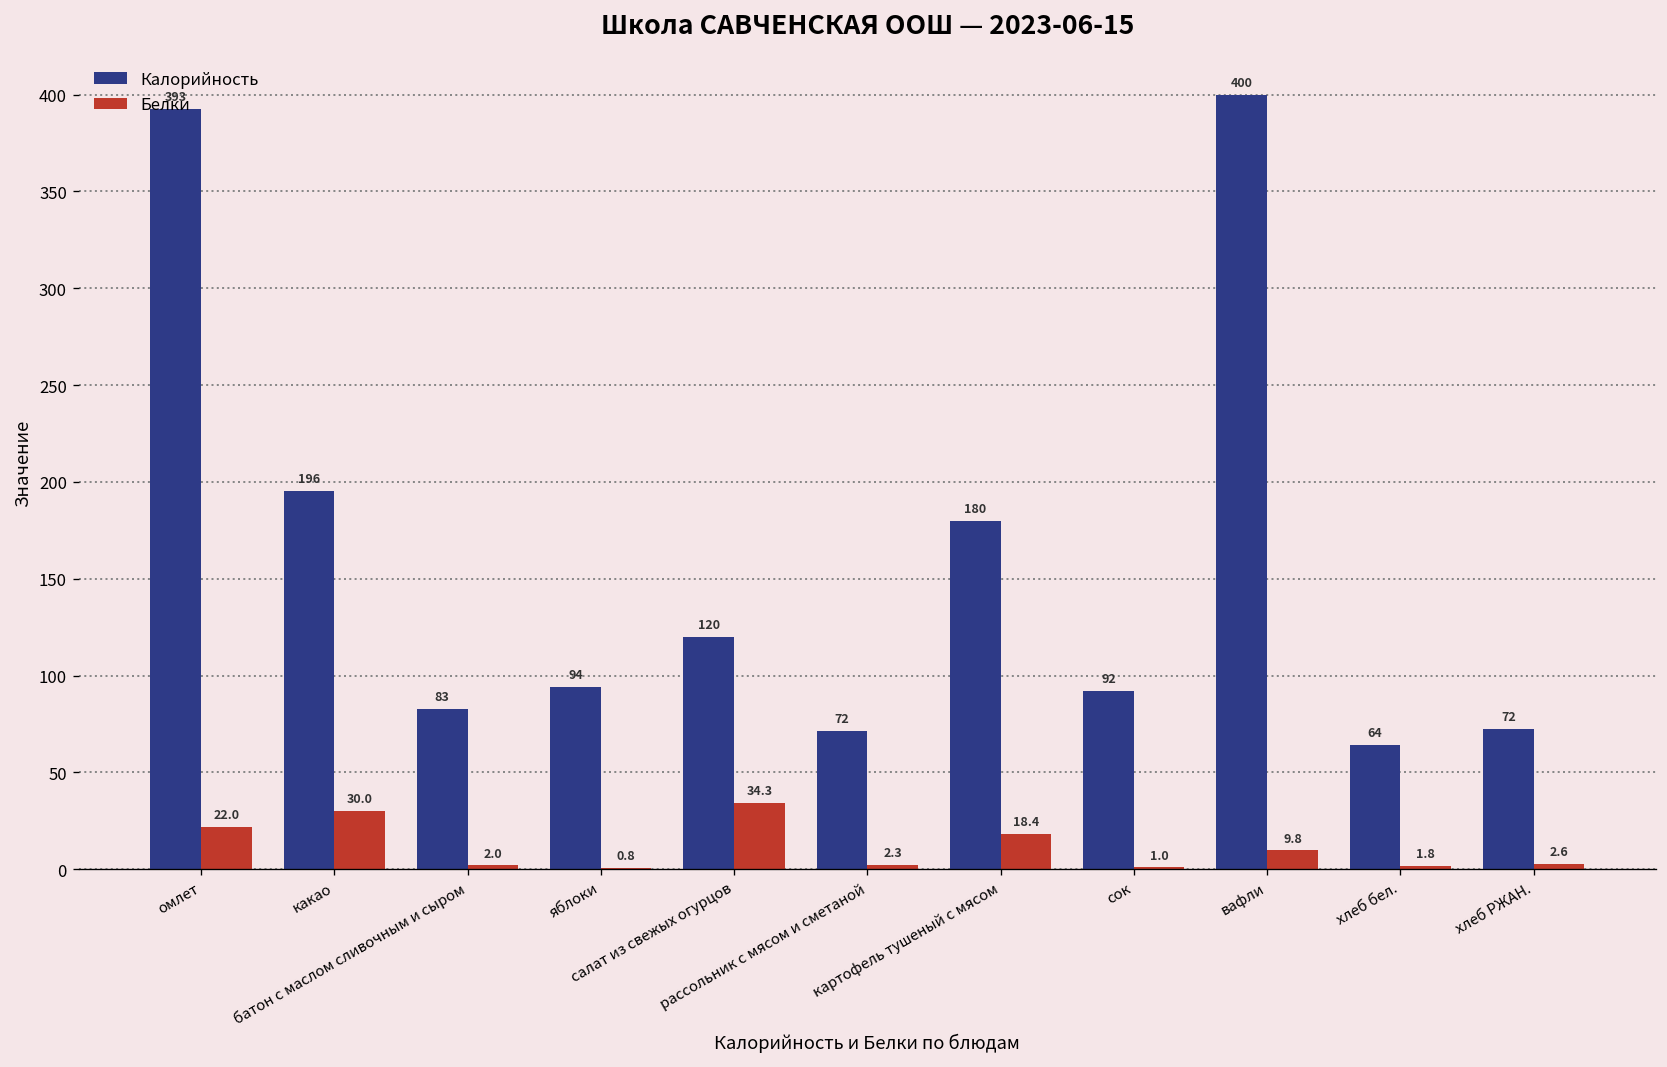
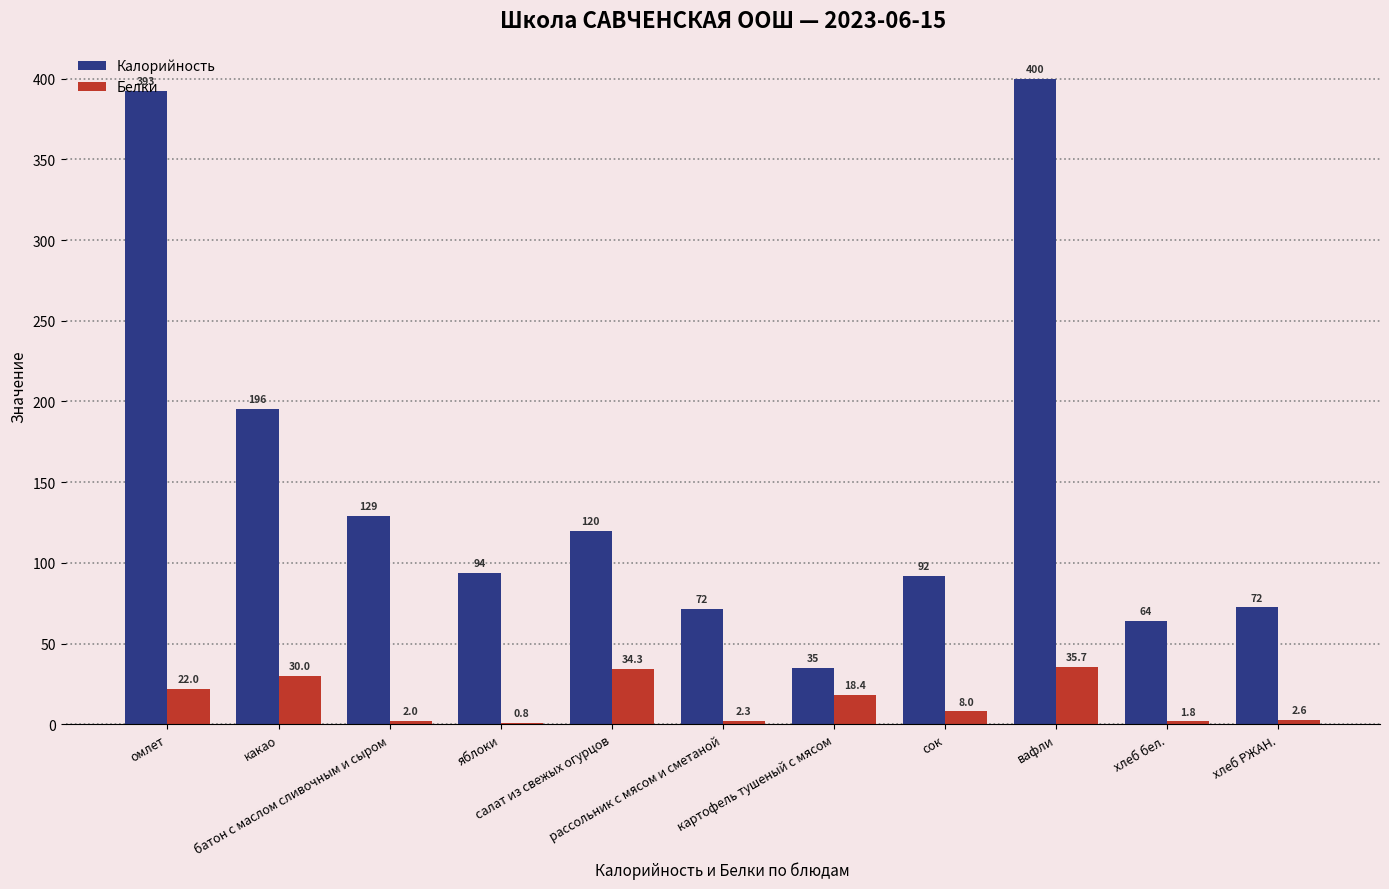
  {
    "Калорийность": {
      "омлет": 393,
      "какао": 196,
-     "батон с маслом сливочным и сыром": 83,
+     "батон с маслом сливочным и сыром": 129,
      "яблоки": 94,
      "салат из свежых огурцов": 120,
      "рассольник с мясом и сметаной": 72,
-     "картофель тушеный с мясом": 180,
+     "картофель тушеный с мясом": 35,
      "сок": 92,
      "вафли": 400,
      "хлеб бел.": 64,
      "хлеб РЖАН.": 72
    },
    "Белки": {
      "омлет": 22.0,
      "какао": 30.0,
      "батон с маслом сливочным и сыром": 2.0,
      "яблоки": 0.8,
      "салат из свежых огурцов": 34.3,
      "рассольник с мясом и сметаной": 2.3,
      "картофель тушеный с мясом": 18.4,
-     "сок": 1.0,
-     "вафли": 9.8,
+     "сок": 8.0,
+     "вафли": 35.7,
      "хлеб бел.": 1.8,
      "хлеб РЖАН.": 2.6
    }
  }
